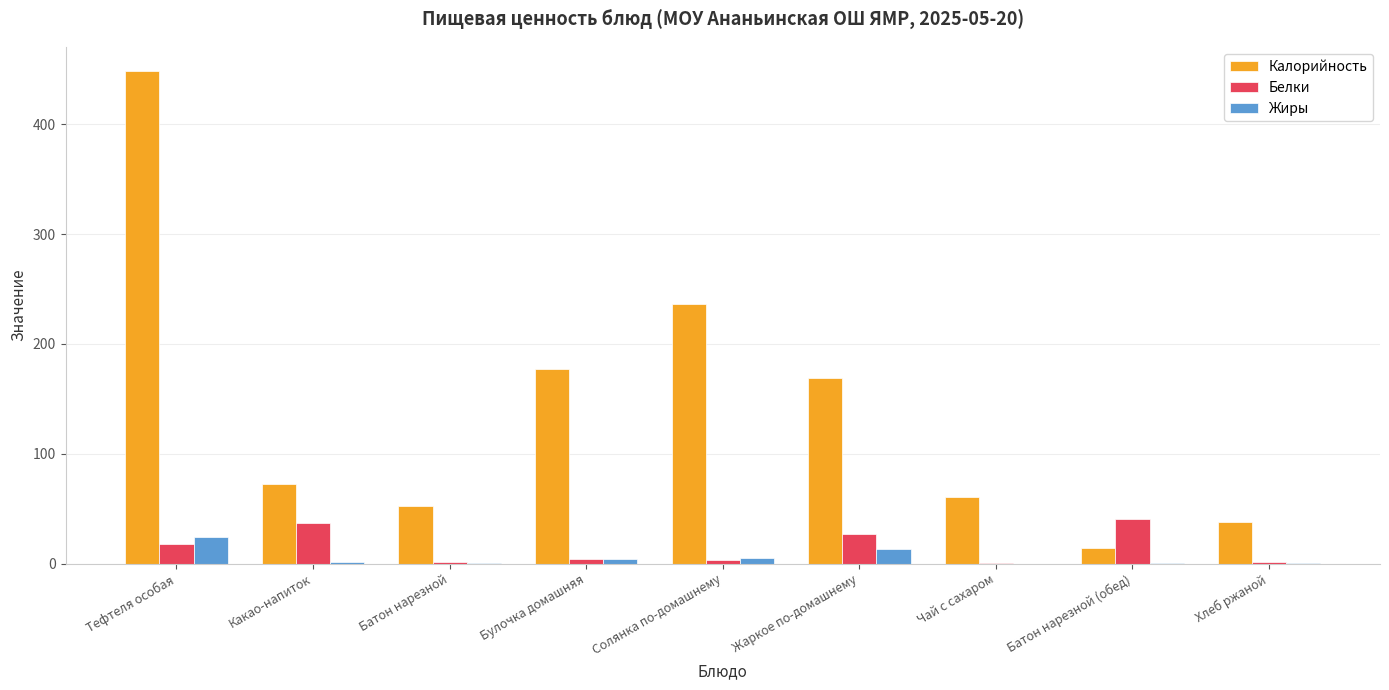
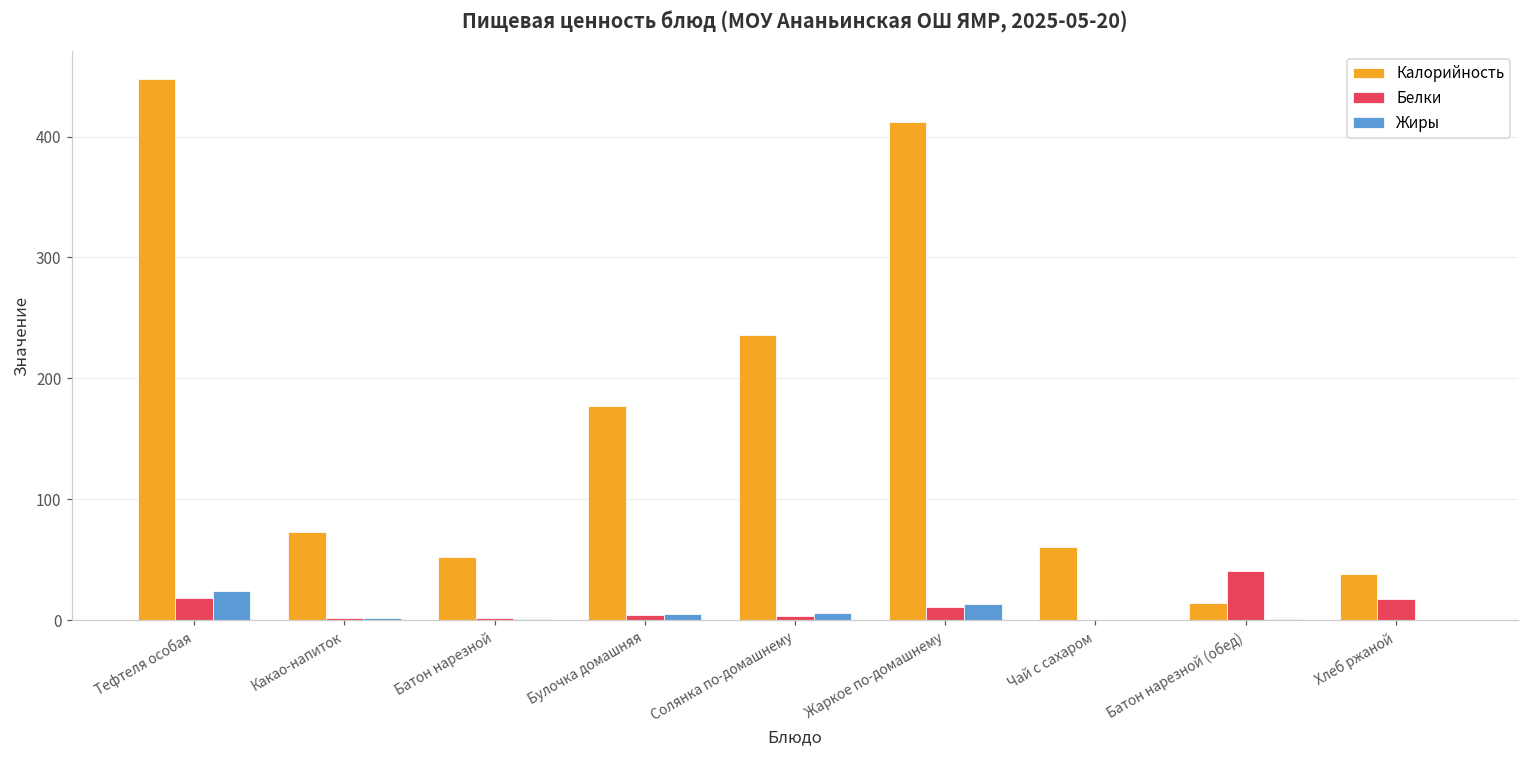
  {
    "Калорийность": {
      "Тефтеля особая": 448,
      "Какао-напиток": 73,
      "Батон нарезной": 52,
      "Булочка домашняя": 177,
      "Солянка по-домашнему": 236,
-     "Жаркое по-домашнему": 169,
+     "Жаркое по-домашнему": 412,
      "Чай с сахаром": 60,
      "Батон нарезной (обед)": 14,
      "Хлеб ржаной": 38
    },
    "Белки": {
      "Тефтеля особая": 18,
-     "Какао-напиток": 37,
+     "Какао-напиток": 2,
      "Булочка домашняя": 4,
      "Солянка по-домашнему": 3,
-     "Жаркое по-домашнему": 27,
+     "Жаркое по-домашнему": 11,
      "Батон нарезной (обед)": 40,
-     "Хлеб ржаной": 2
+     "Хлеб ржаной": 18
    },
    "Жиры": {
      "Тефтеля особая": 24,
      "Булочка домашняя": 5,
      "Солянка по-домашнему": 5,
      "Жаркое по-домашнему": 13,
      "Чай с сахаром": 0
    }
  }
